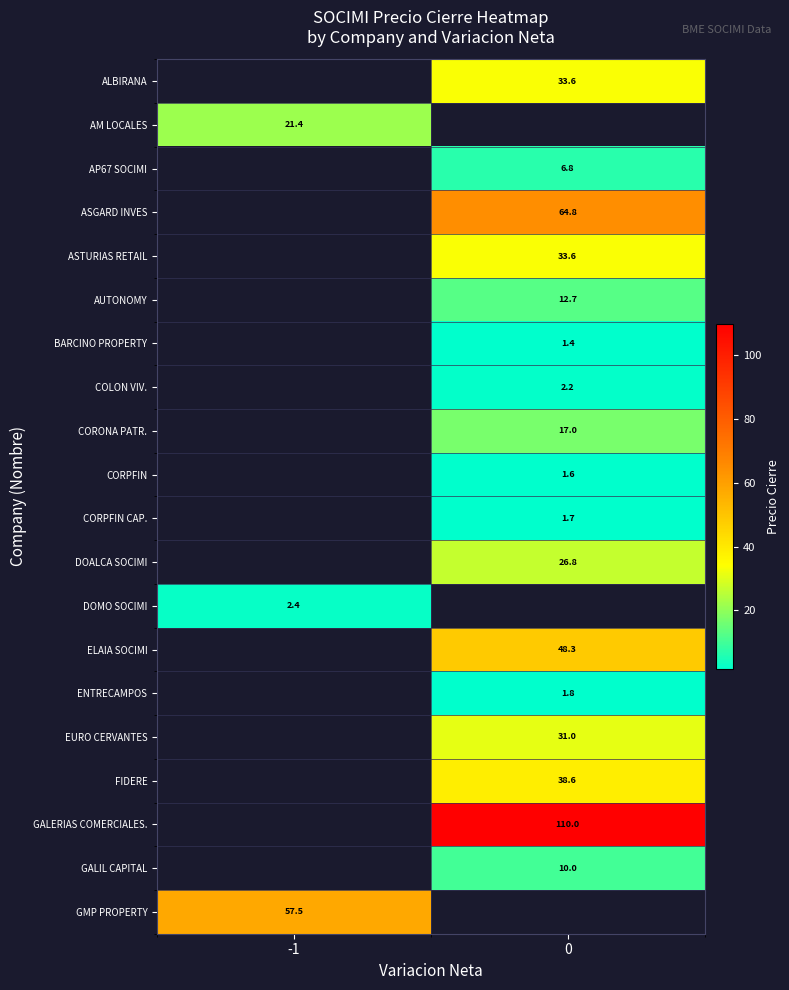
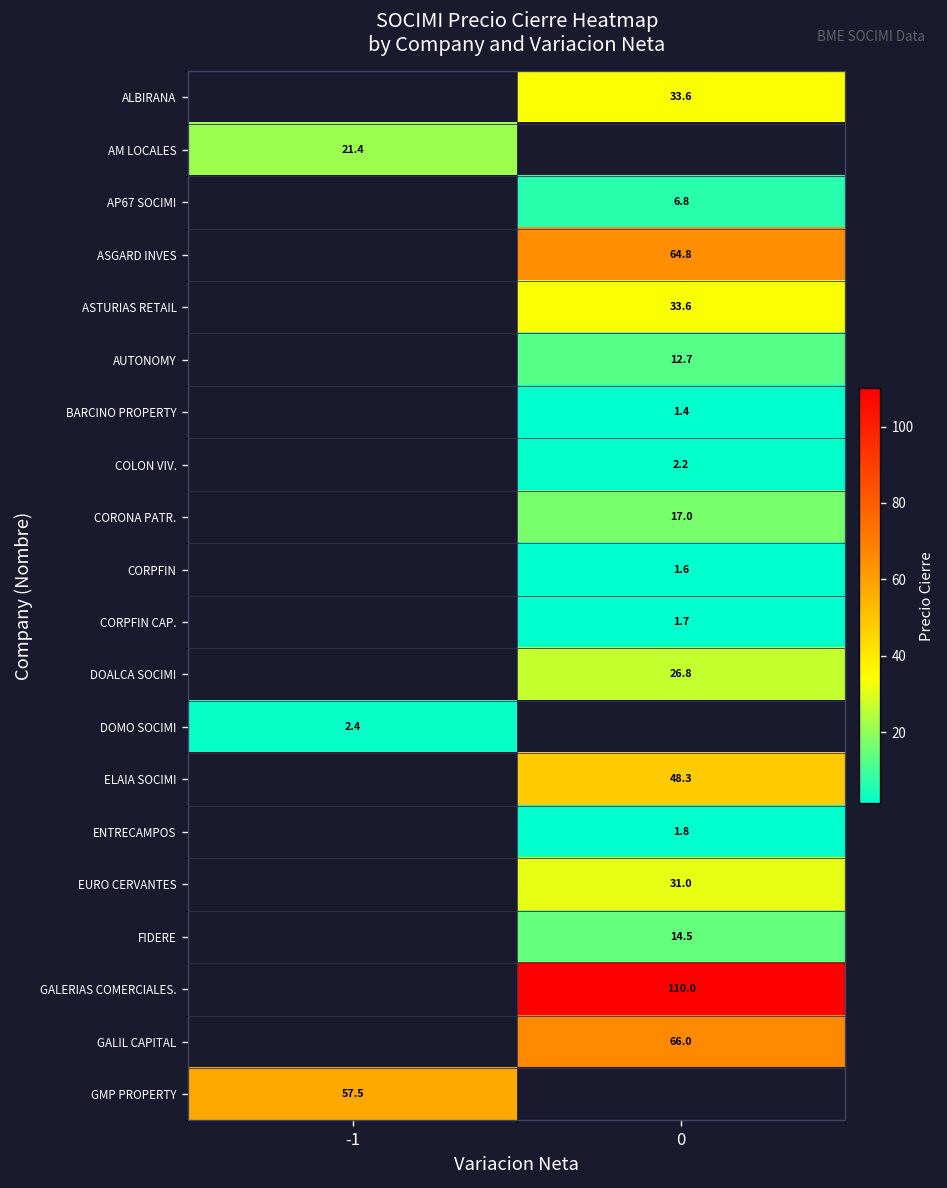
  {
    "ALBIRANA": {
      "0": 33.6
    },
    "AM LOCALES": {
      "-1": 21.4
    },
    "AP67 SOCIMI": {
      "0": 6.8
    },
    "ASGARD INVES": {
      "0": 64.8
    },
    "ASTURIAS RETAIL": {
      "0": 33.6
    },
    "AUTONOMY": {
      "0": 12.7
    },
    "BARCINO PROPERTY": {
      "0": 1.4
    },
    "COLON VIV.": {
      "0": 2.2
    },
    "CORONA PATR.": {
      "0": 17.0
    },
    "CORPFIN": {
      "0": 1.6
    },
    "CORPFIN CAP.": {
      "0": 1.7
    },
    "DOALCA SOCIMI": {
      "0": 26.8
    },
    "DOMO SOCIMI": {
      "-1": 2.4
    },
    "ELAIA SOCIMI": {
      "0": 48.3
    },
    "ENTRECAMPOS": {
      "0": 1.8
    },
    "EURO CERVANTES": {
      "0": 31.0
    },
    "FIDERE": {
-     "0": 38.6
+     "0": 14.5
    },
    "GALERIAS COMERCIALES.": {
      "0": 110.0
    },
    "GALIL CAPITAL": {
-     "0": 10.0
+     "0": 66.0
    },
    "GMP PROPERTY": {
      "-1": 57.5
    }
  }
